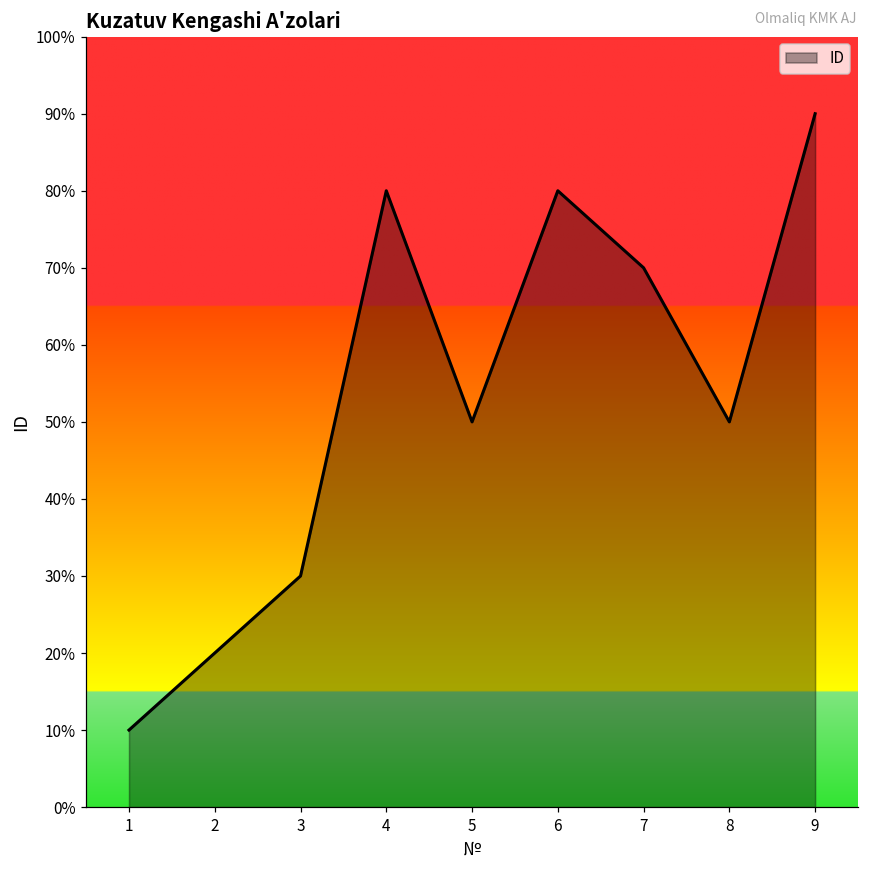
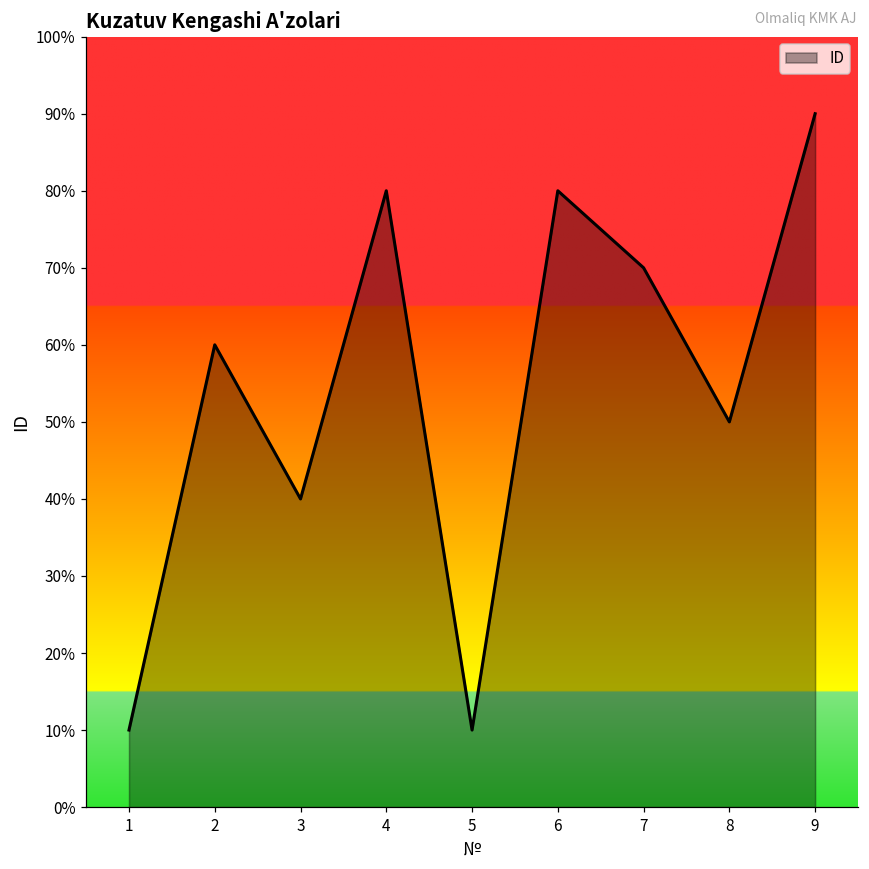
  {
    "1": "10%",
-   "2": "20%",
-   "3": "30%",
+   "2": "60%",
+   "3": "40%",
    "4": "80%",
-   "5": "50%",
+   "5": "10%",
    "6": "80%",
    "7": "70%",
    "8": "50%",
    "9": "90%"
  }
